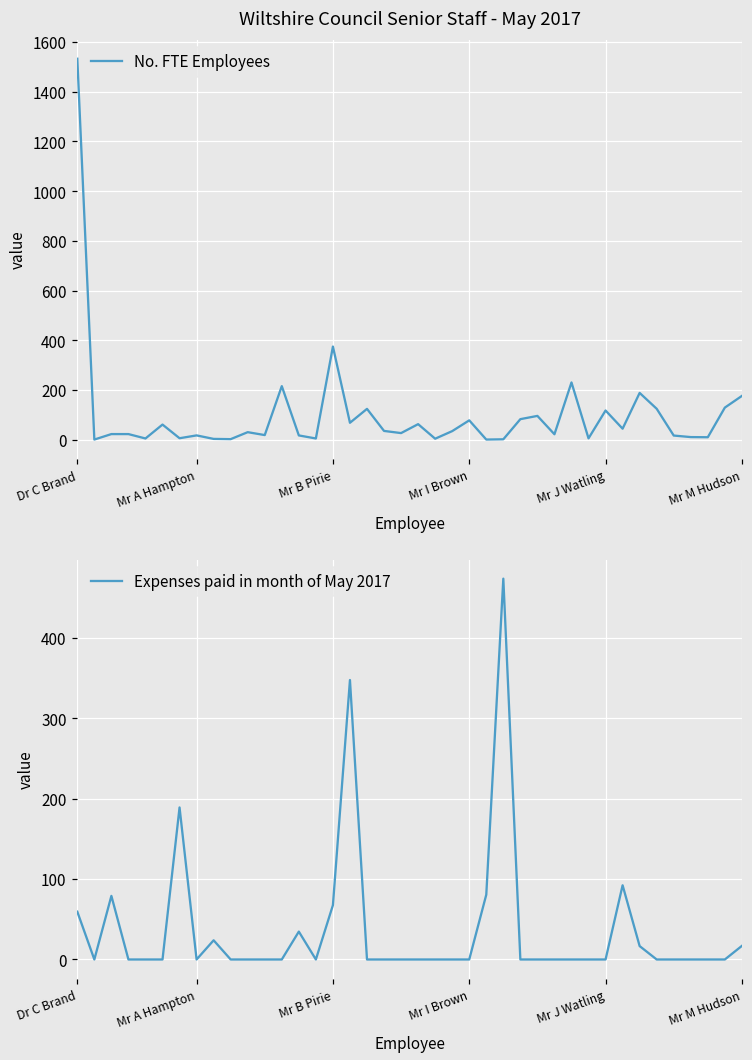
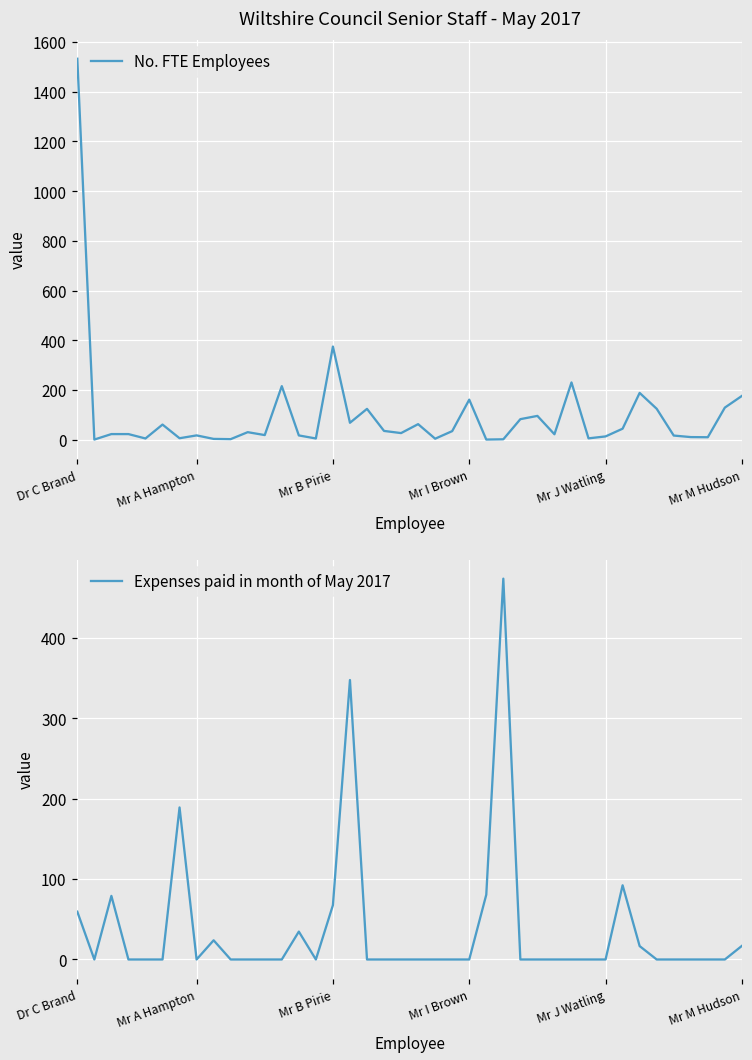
  {
    "Wiltshire Council Senior Staff - May 2017": {
      "Dr C Brand": 1530,
      "Mr A Hampton": 20,
      "Mr B Pirie": 370,
-     "Mr I Brown": 80,
-     "Mr J Watling": 120,
+     "Mr I Brown": 160,
+     "Mr J Watling": 10,
      "Mr M Hudson": 180
    }
  }
